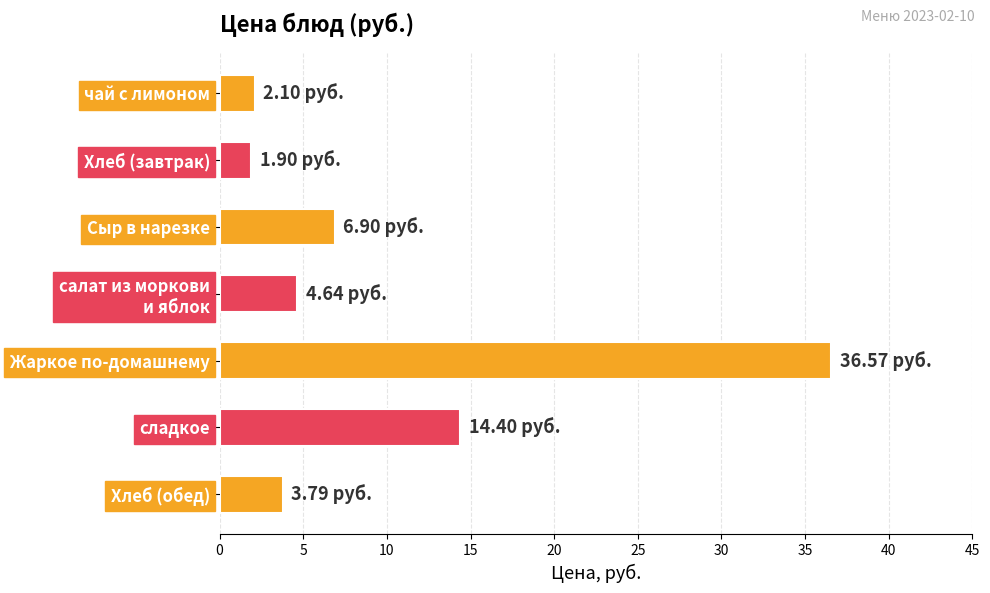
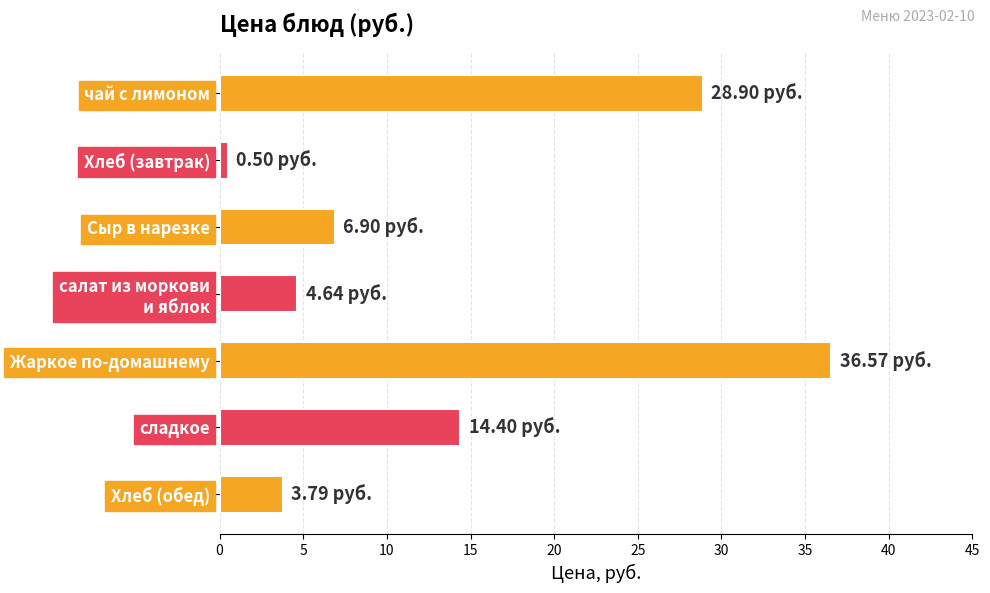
  {
-   "чай с лимоном": 2.10,
-   "Хлеб (завтрак)": 1.90,
+   "чай с лимоном": 28.90,
+   "Хлеб (завтрак)": 0.50,
    "Сыр в нарезке": 6.90,
    "салат из моркови и яблок": 4.64,
    "Жаркое по-домашнему": 36.57,
    "сладкое": 14.40,
    "Хлеб (обед)": 3.79
  }
